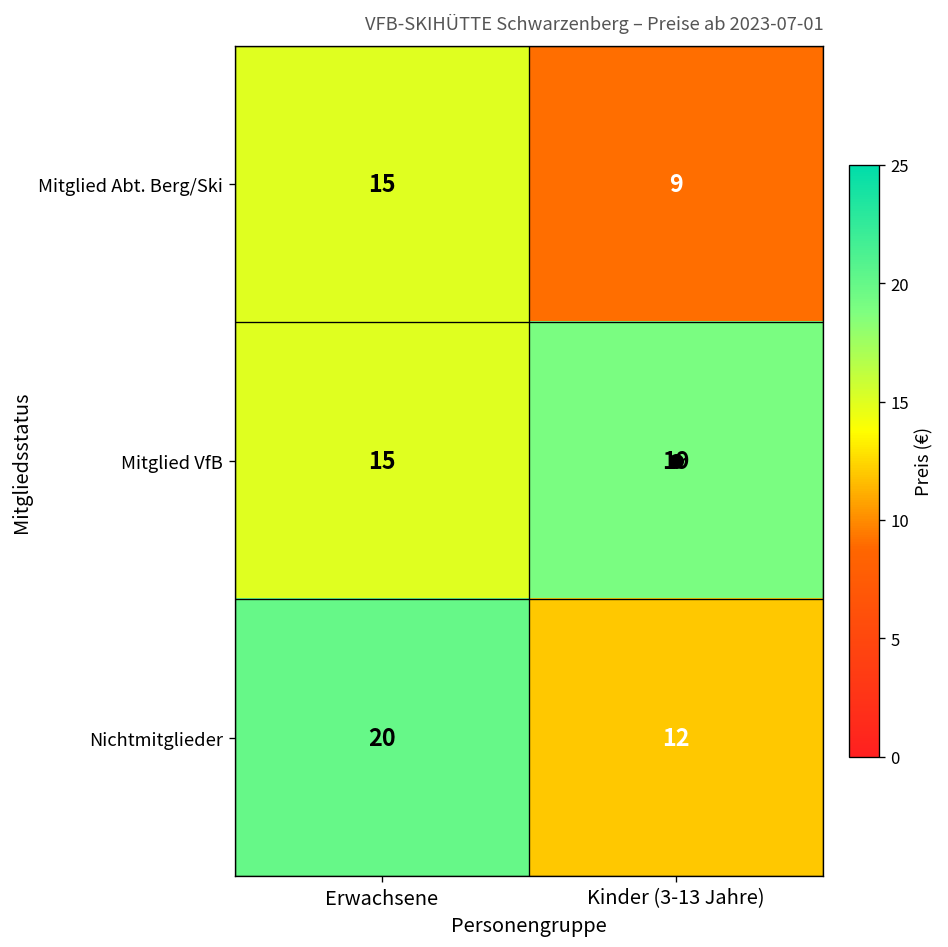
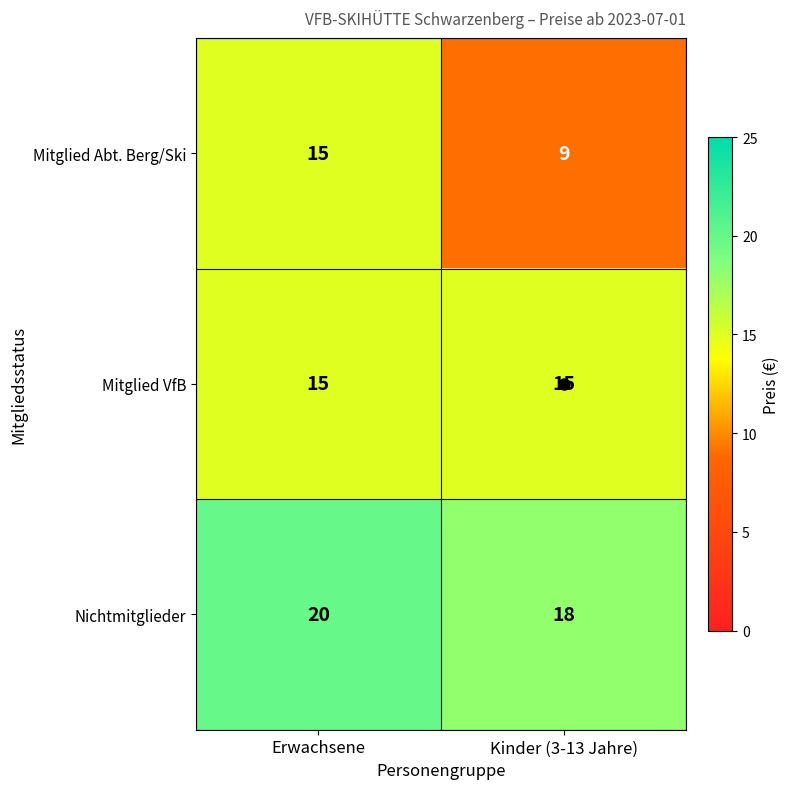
  {
    "Mitglied Abt. Berg/Ski": {
      "Erwachsene": 15,
      "Kinder (3-13 Jahre)": 9
    },
    "Mitglied VfB": {
      "Erwachsene": 15,
-     "Kinder (3-13 Jahre)": 19
+     "Kinder (3-13 Jahre)": 15
    },
    "Nichtmitglieder": {
      "Erwachsene": 20,
-     "Kinder (3-13 Jahre)": 12
+     "Kinder (3-13 Jahre)": 18
    }
  }
